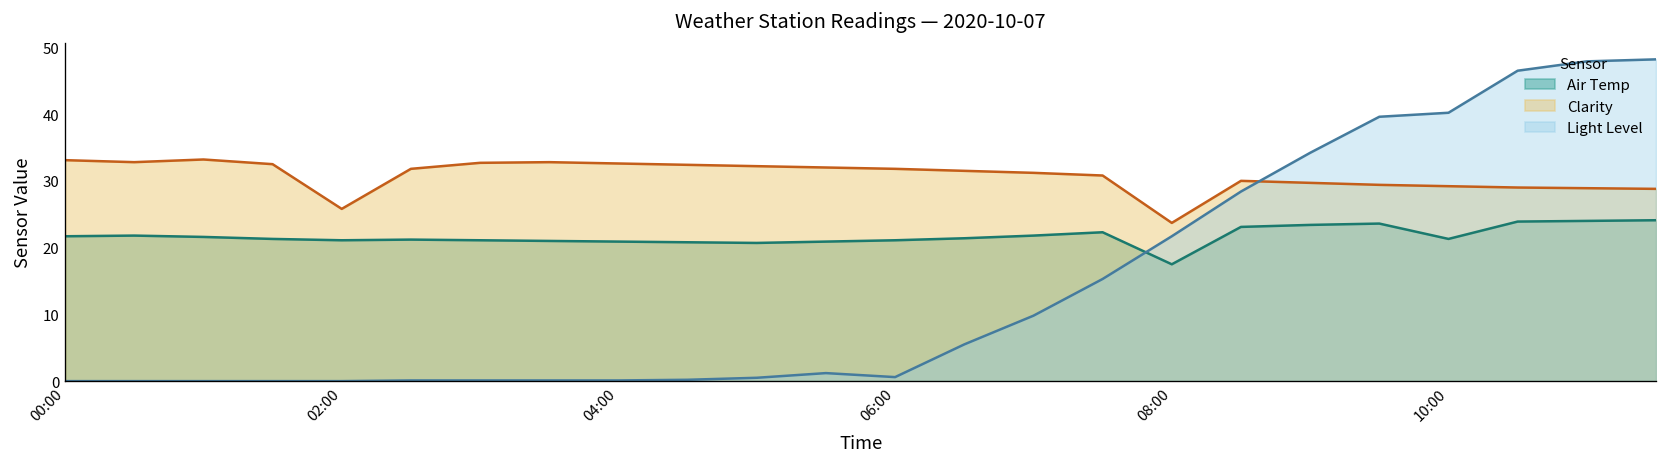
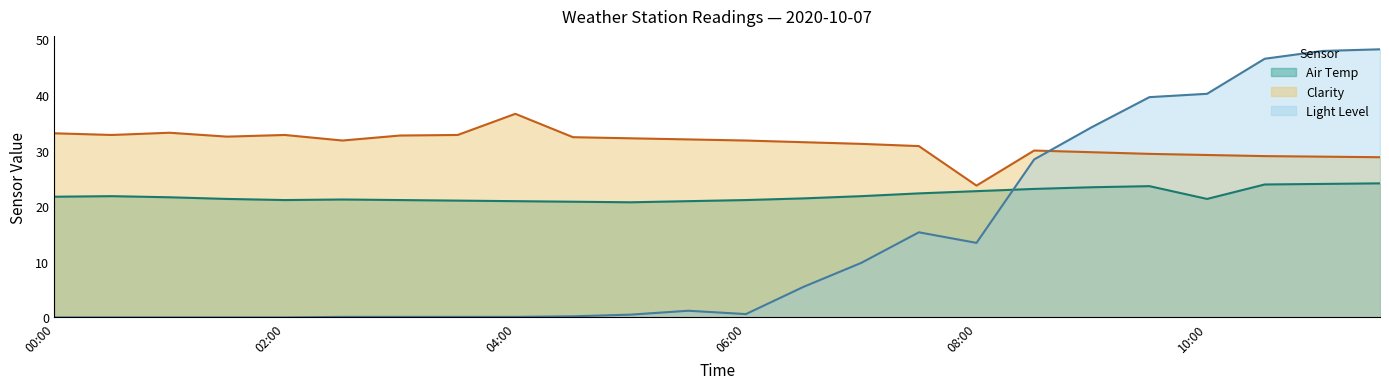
  {
    "Air Temp": {
      "00:00": 22,
      "02:00": 21,
      "04:00": 21,
      "06:00": 21,
-     "08:00": 18,
+     "08:00": 23,
      "10:00": 21
    },
    "Clarity": {
      "00:00": 33,
-     "02:00": 26,
-     "04:00": 33,
+     "02:00": 33,
+     "04:00": 37,
      "06:00": 32,
      "08:00": 24,
      "10:00": 29
    },
    "Light Level": {
      "00:00": 0,
      "02:00": 0,
      "04:00": 0,
      "06:00": 1,
-     "08:00": 22,
+     "08:00": 13,
      "10:00": 40
    }
  }
